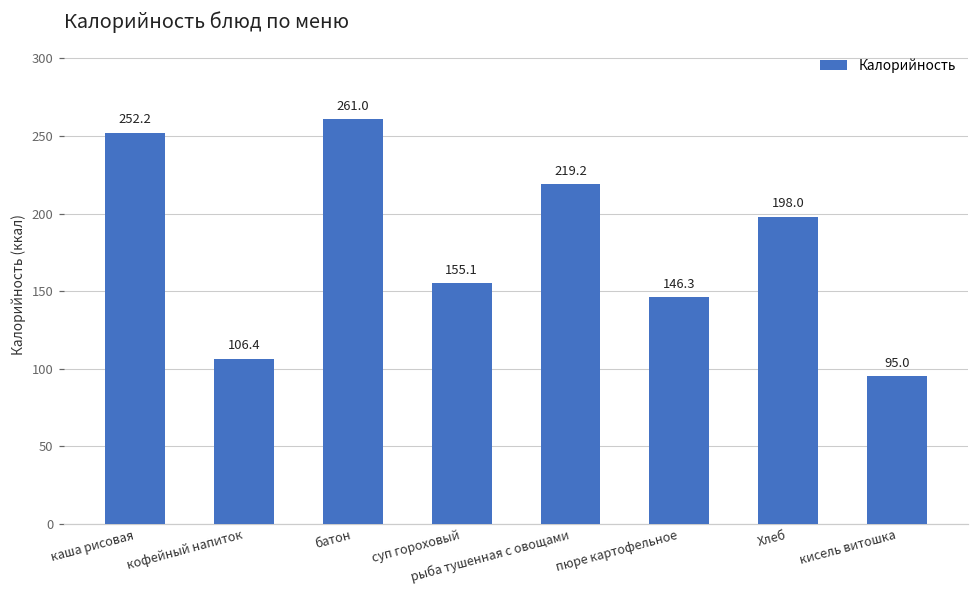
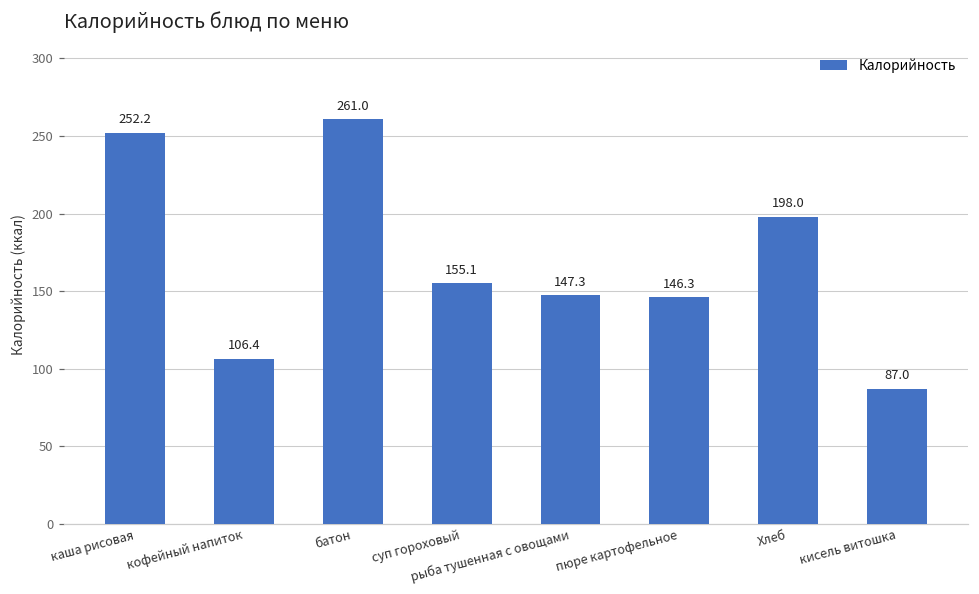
  {
    "каша рисовая": 252.2,
    "кофейный напиток": 106.4,
    "батон": 261.0,
    "суп гороховый": 155.1,
-   "рыба тушенная с овощами": 219.2,
+   "рыба тушенная с овощами": 147.3,
    "пюре картофельное": 146.3,
    "Хлеб": 198.0,
-   "кисель витошка": 95.0
+   "кисель витошка": 87.0
  }
